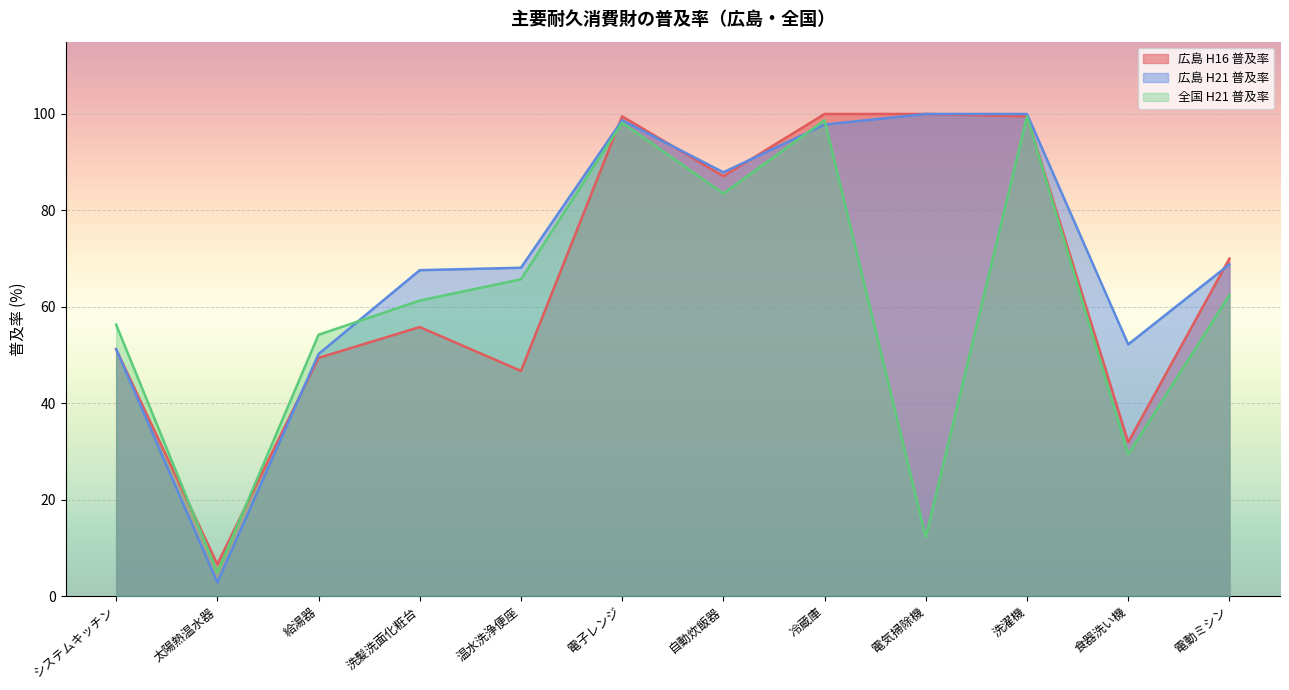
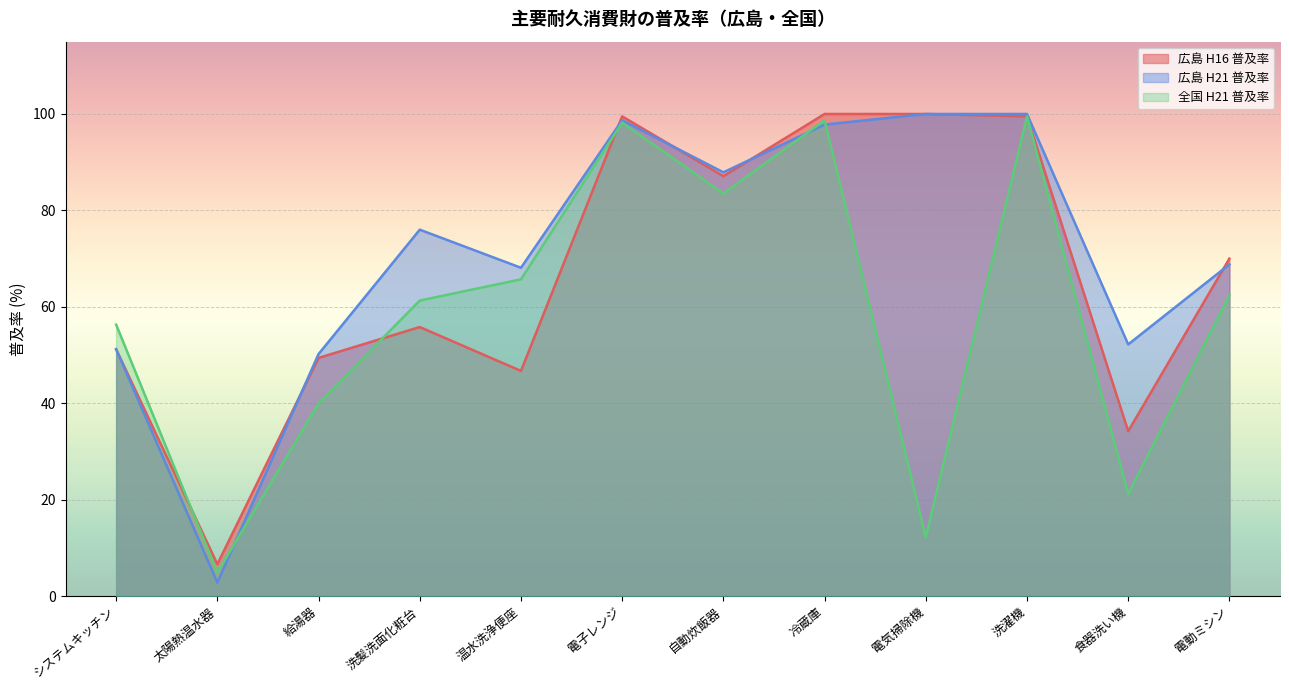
  {
    "広島 H16 普及率": {
      "太陽熱温水器": 7,
      "給湯器": 49,
      "洗髪洗面化粧台": 56,
      "温水洗浄便座": 47,
      "電子レンジ": 100,
      "自動炊飯器": 87,
      "冷蔵庫": 100,
-     "食器洗い機": 32,
+     "食器洗い機": 34,
      "電動ミシン": 70
    },
    "広島 H21 普及率": {
      "太陽熱温水器": 3,
      "給湯器": 50,
-     "洗髪洗面化粧台": 68,
+     "洗髪洗面化粧台": 76,
      "温水洗浄便座": 68,
      "自動炊飯器": 88,
      "冷蔵庫": 98,
      "食器洗い機": 52,
      "電動ミシン": 69
    },
    "全国 H21 普及率": {
      "システムキッチン": 56,
      "太陽熱温水器": 5,
-     "給湯器": 54,
+     "給湯器": 40,
      "洗髪洗面化粧台": 61,
      "温水洗浄便座": 66,
      "自動炊飯器": 84,
      "冷蔵庫": 99,
      "電気掃除機": 12,
-     "食器洗い機": 29,
+     "食器洗い機": 21,
      "電動ミシン": 62
    }
  }
